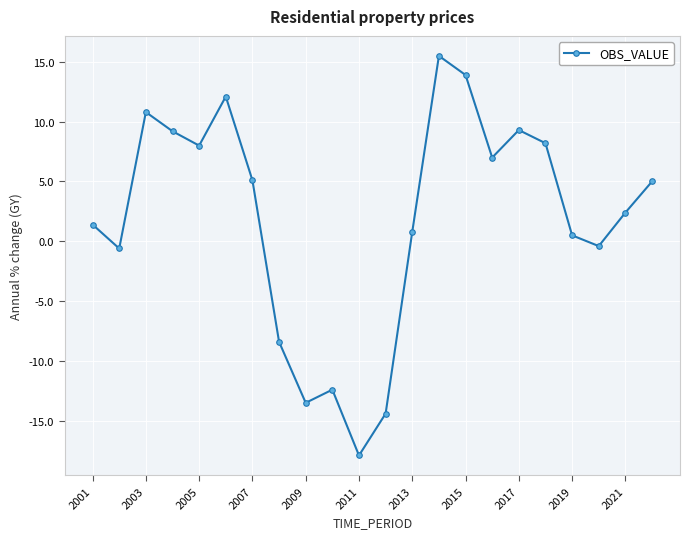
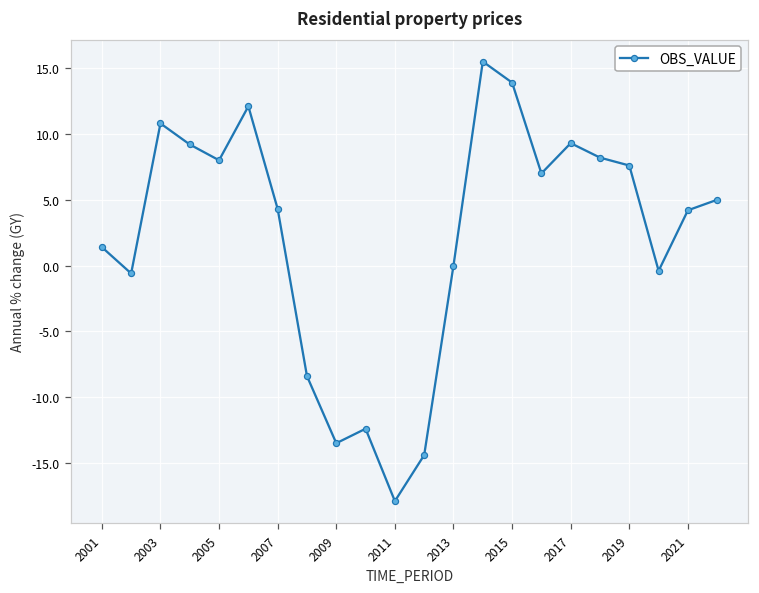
  {
    "2001": 1.4,
    "2003": 10.8,
    "2005": 8.0,
-   "2007": 5.1,
+   "2007": 4.3,
    "2009": -13.5,
    "2011": -17.9,
-   "2013": 0.8,
+   "2013": 0.0,
    "2015": 13.9,
    "2017": 9.3,
-   "2019": 0.5,
-   "2021": 2.4
+   "2019": 7.6,
+   "2021": 4.2
  }
